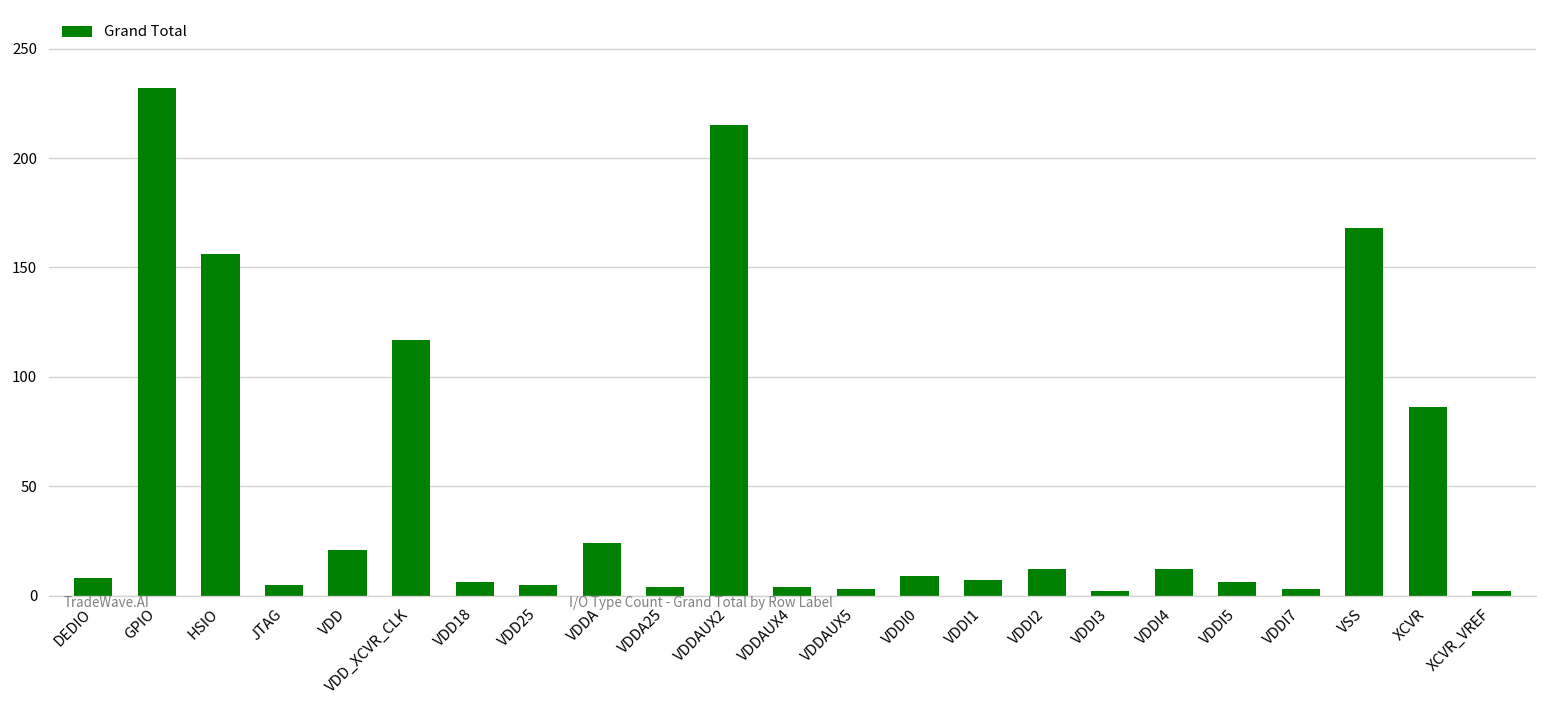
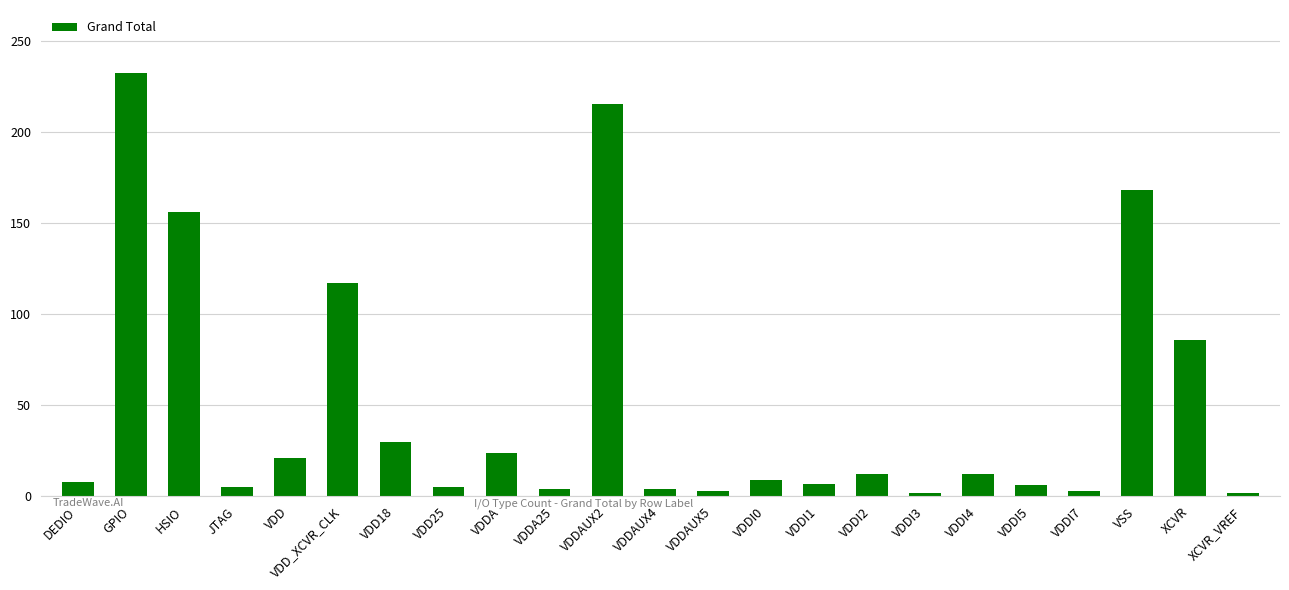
  {
    "DEDIO": 8,
    "GPIO": 232,
    "HSIO": 156,
    "JTAG": 5,
    "VDD": 21,
    "VDD_XCVR_CLK": 117,
-   "VDD18": 6,
+   "VDD18": 30,
    "VDD25": 5,
    "VDDA": 24,
    "VDDA25": 4,
    "VDDAUX2": 215,
    "VDDAUX4": 4,
    "VDDAUX5": 3,
    "VDDI0": 9,
    "VDDI1": 7,
    "VDDI2": 12,
    "VDDI3": 2,
    "VDDI4": 12,
    "VDDI5": 6,
    "VDDI7": 3,
    "VSS": 168,
    "XCVR": 86,
    "XCVR_VREF": 2
  }
